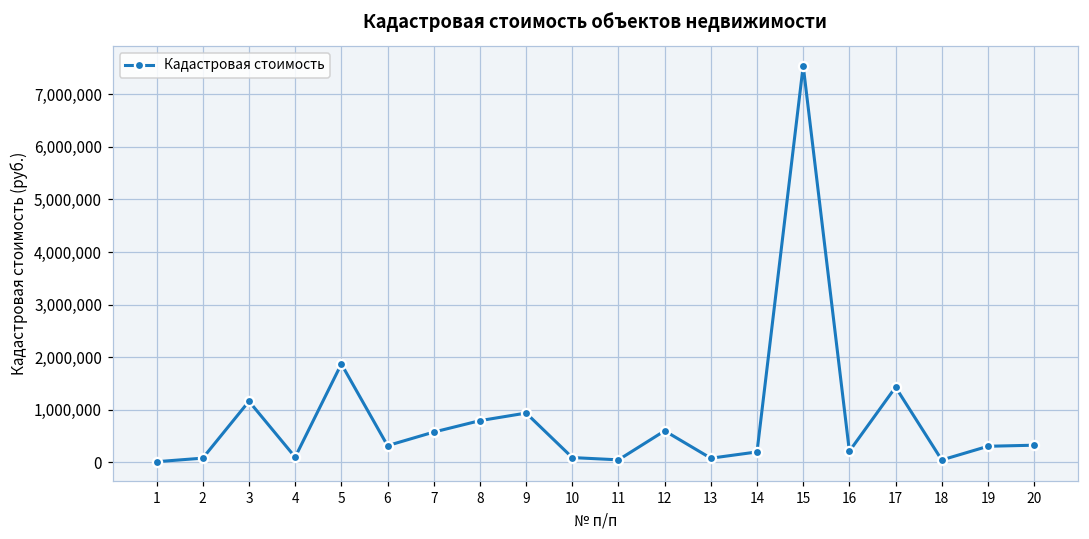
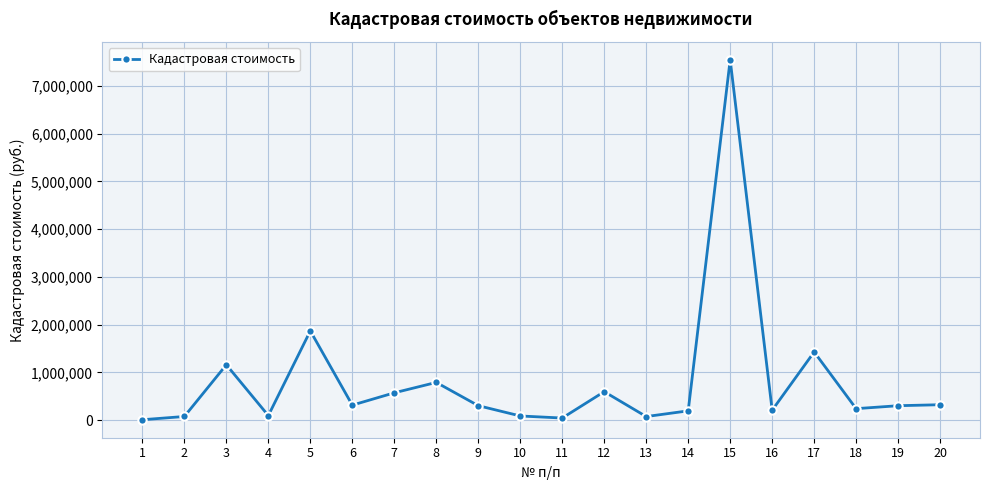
  {
    "1": "0",
    "2": "100,000",
    "3": "1,200,000",
    "4": "100,000",
    "5": "1,900,000",
    "6": "300,000",
    "7": "600,000",
    "8": "800,000",
-   "9": "900,000",
+   "9": "300,000",
    "10": "100,000",
    "11": "0",
    "12": "600,000",
    "13": "100,000",
    "14": "200,000",
    "15": "7,500,000",
    "16": "200,000",
    "17": "1,400,000",
-   "18": "0",
+   "18": "200,000",
    "19": "300,000",
    "20": "300,000"
  }
